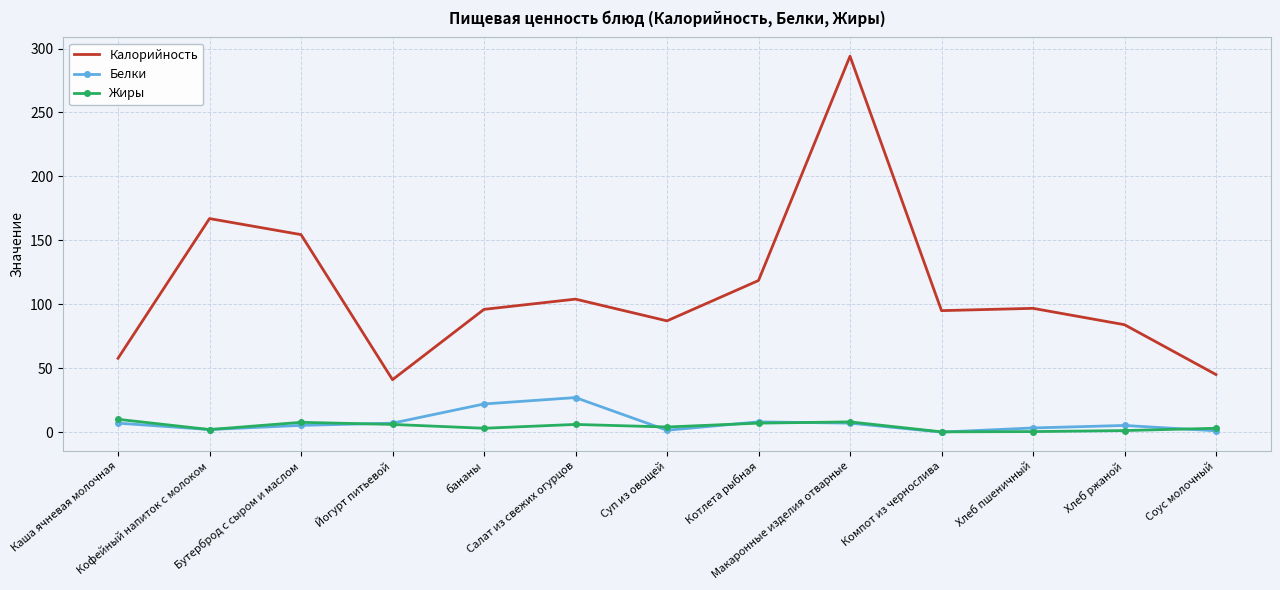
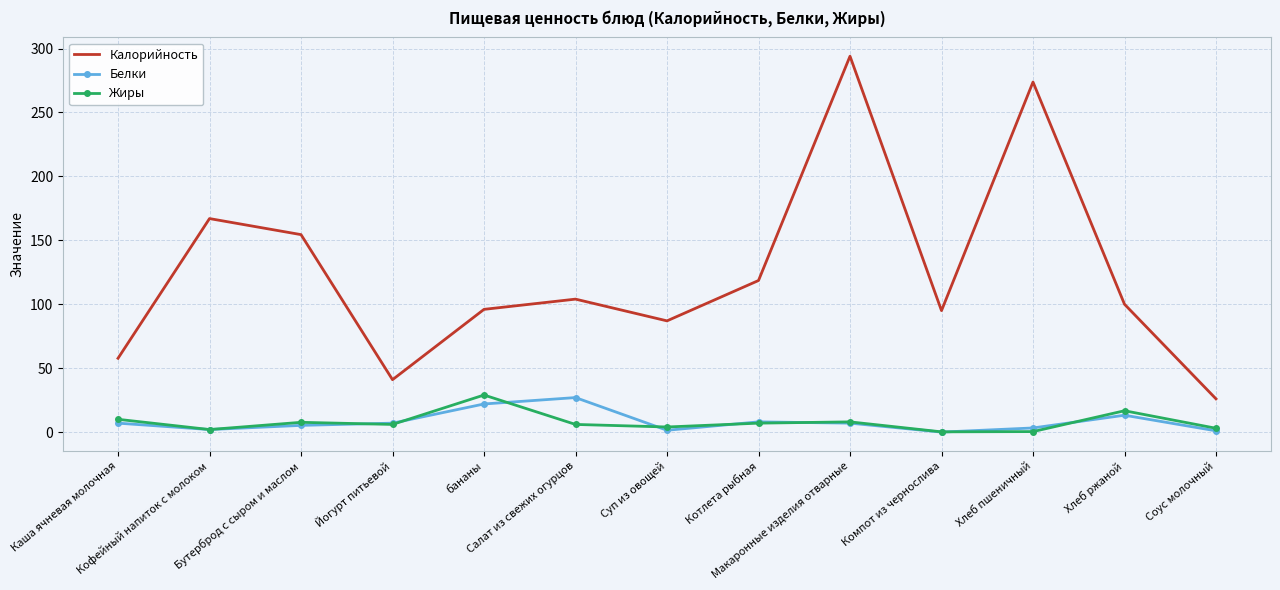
  {
    "Калорийность": {
      "Каша ячневая молочная": 58,
      "Кофейный напиток с молоком": 167,
      "Бутерброд с сыром и маслом": 154,
      "Йогурт питьевой": 41,
      "бананы": 96,
      "Салат из свежих огурцов": 104,
      "Суп из овощей": 87,
      "Котлета рыбная": 119,
      "Макаронные изделия отварные": 294,
      "Компот из чернослива": 95,
-     "Хлеб пшеничный": 97,
-     "Хлеб ржаной": 84,
-     "Соус молочный": 45
+     "Хлеб пшеничный": 274,
+     "Хлеб ржаной": 100,
+     "Соус молочный": 26
    },
    "Белки": {
      "Каша ячневая молочная": 7,
      "Бутерброд с сыром и маслом": 5,
      "бананы": 22,
      "Салат из свежих огурцов": 27,
      "Суп из овощей": 1,
      "Хлеб пшеничный": 3,
-     "Хлеб ржаной": 5
+     "Хлеб ржаной": 13
    },
    "Жиры": {
      "Каша ячневая молочная": 10,
      "Бутерброд с сыром и маслом": 8,
-     "бананы": 3,
+     "бананы": 29,
      "Салат из свежих огурцов": 6,
      "Суп из овощей": 4,
      "Хлеб пшеничный": 0,
-     "Хлеб ржаной": 1
+     "Хлеб ржаной": 17
    }
  }
